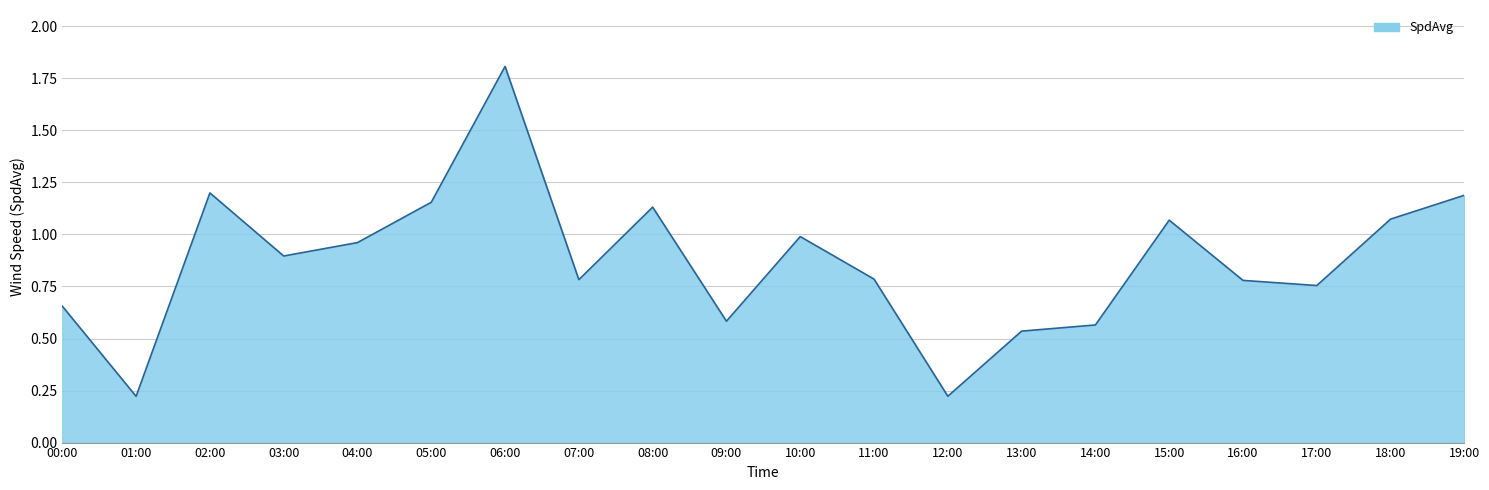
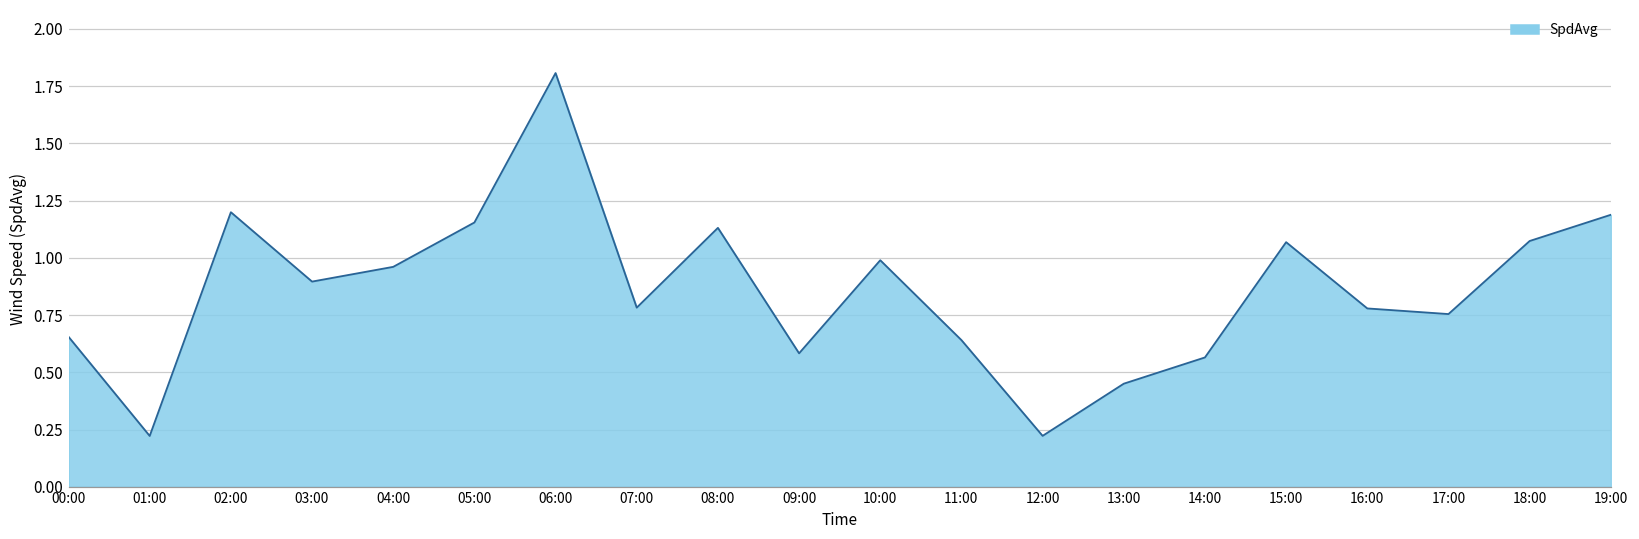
  {
    "00:00": 0.66,
    "01:00": 0.22,
    "02:00": 1.20,
    "03:00": 0.90,
    "04:00": 0.96,
    "05:00": 1.15,
    "06:00": 1.81,
    "07:00": 0.78,
    "08:00": 1.13,
    "09:00": 0.58,
    "10:00": 0.99,
-   "11:00": 0.79,
+   "11:00": 0.64,
    "12:00": 0.22,
-   "13:00": 0.54,
+   "13:00": 0.45,
    "14:00": 0.57,
    "15:00": 1.07,
    "16:00": 0.78,
    "17:00": 0.75,
    "18:00": 1.07,
    "19:00": 1.19
  }
